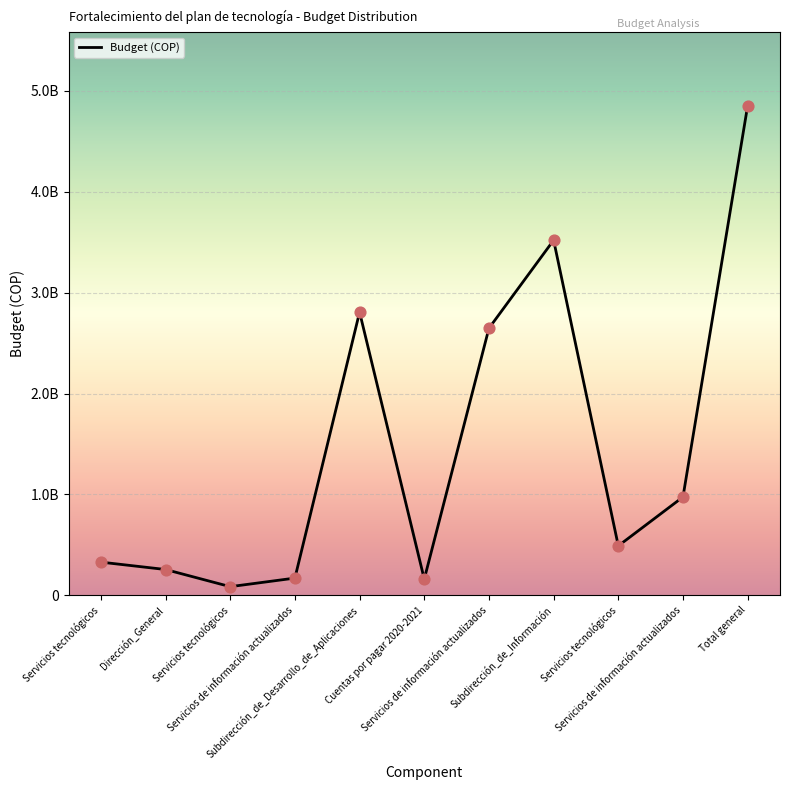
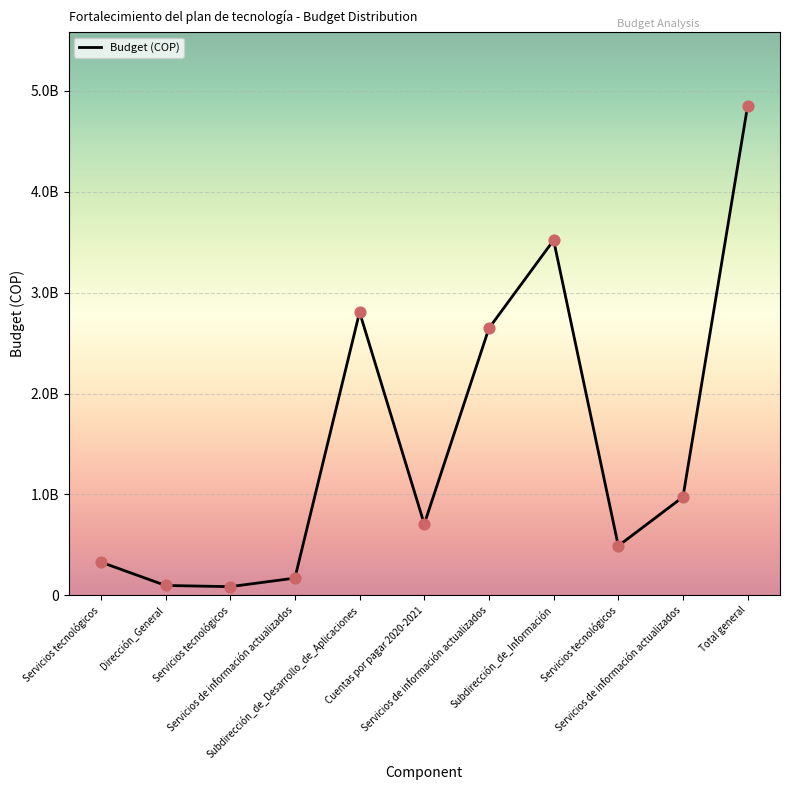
  {
-   "Dirección_General": 260000000,
+   "Dirección_General": 100000000,
    "Subdirección_de_Desarrollo_de_Aplicaciones": 2810000000,
-   "Cuentas por pagar 2020-2021": 160000000,
+   "Cuentas por pagar 2020-2021": 710000000,
    "Subdirección_de_Información": 3520000000,
    "Total general": 4850000000
  }
